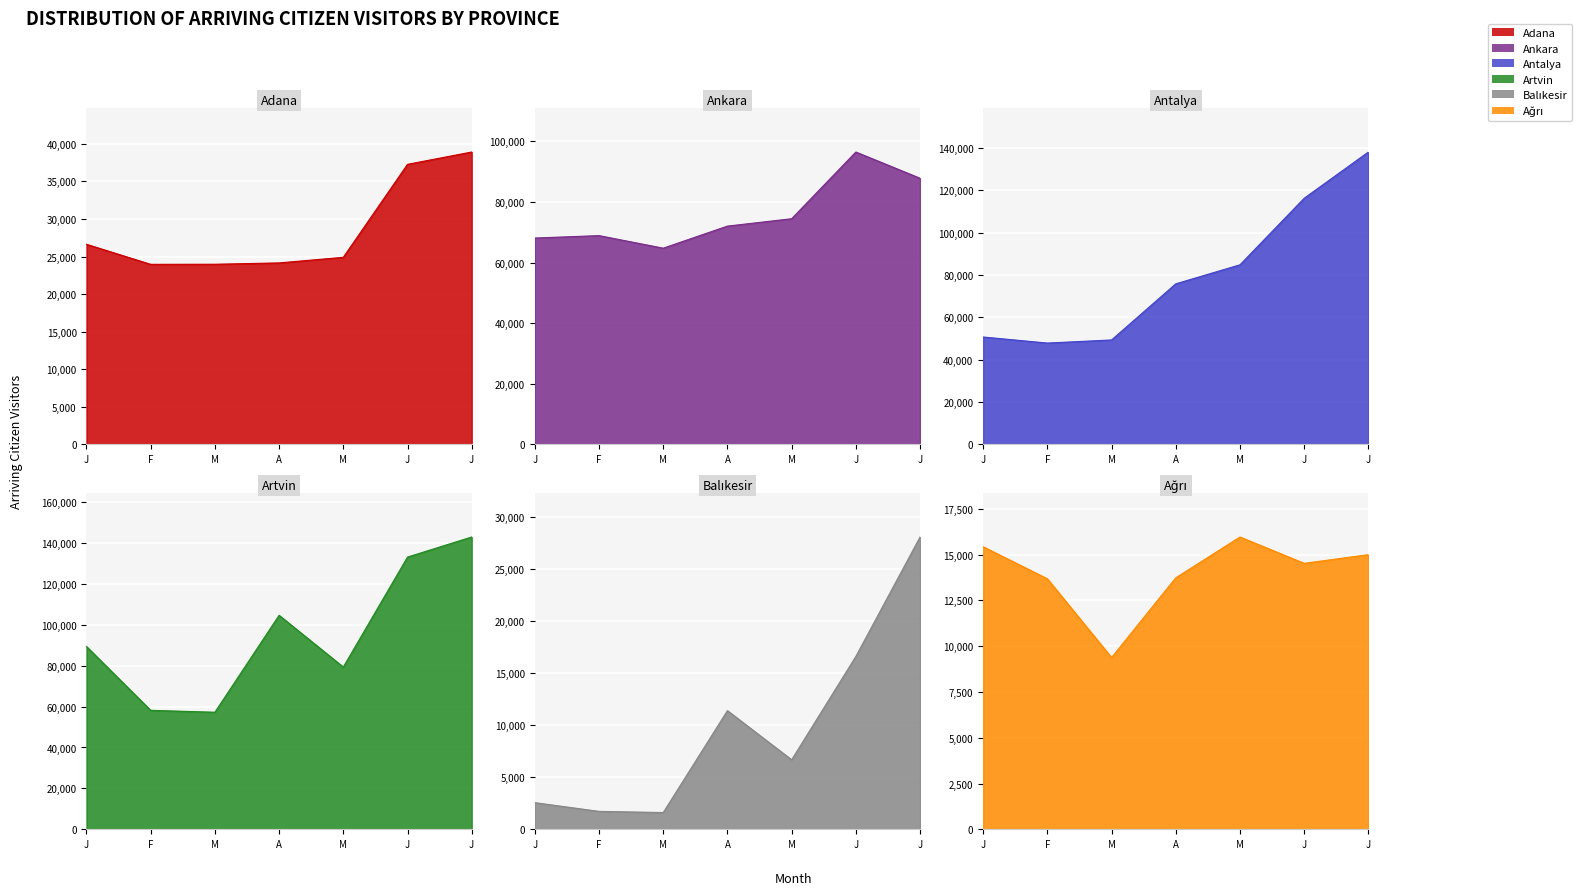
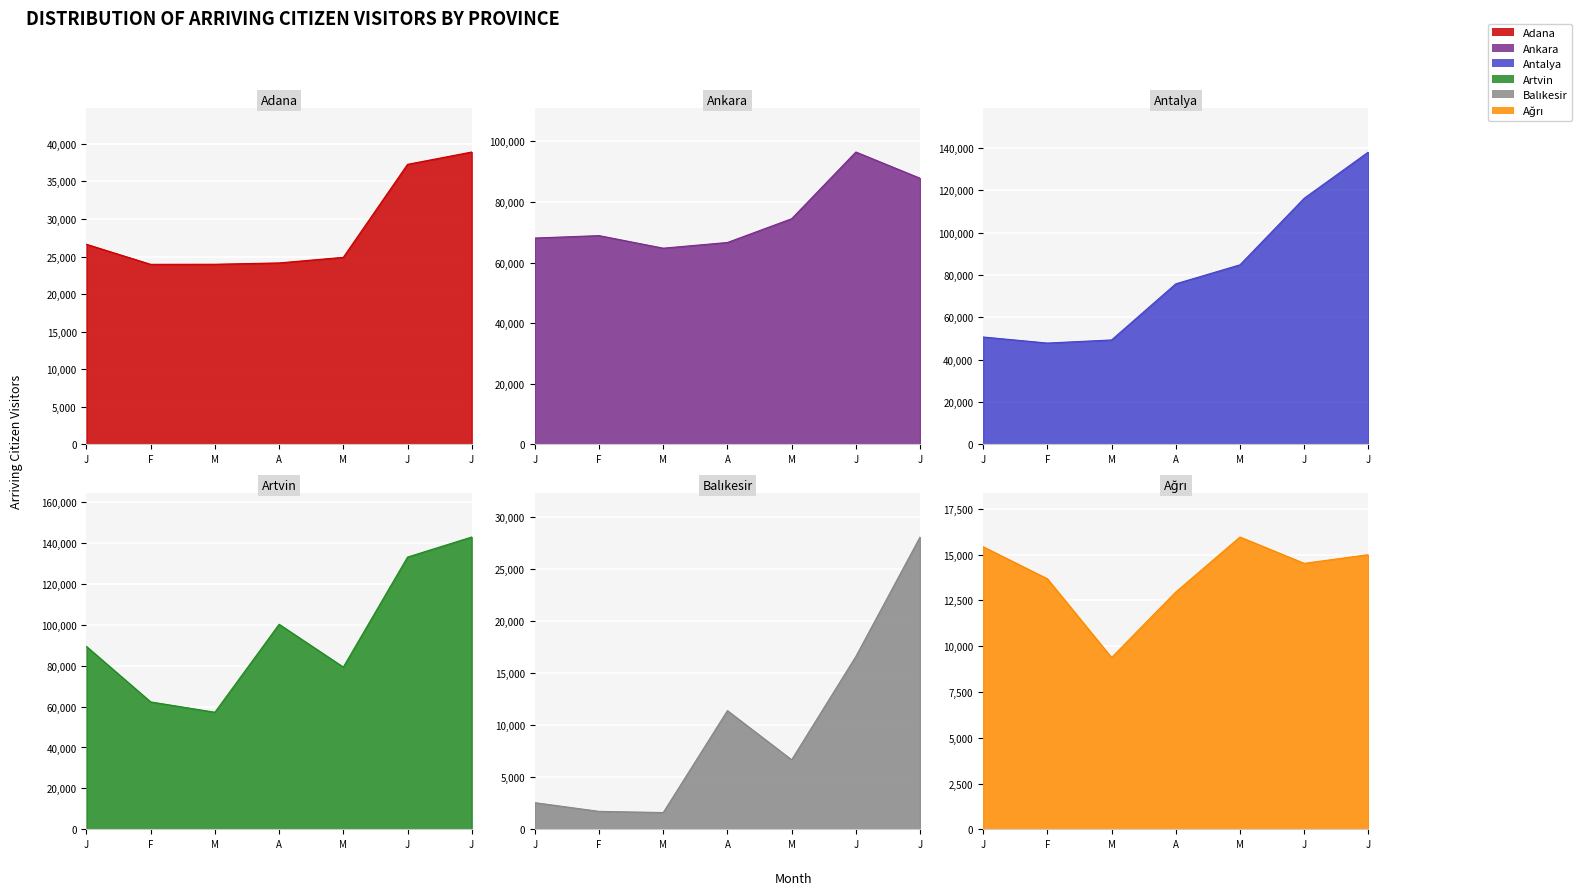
  {
    "Adana": {
      "F": "24,000",
      "A": "24,000"
    },
    "Ankara": {
      "F": "69,000",
-     "A": "72,000"
+     "A": "67,000"
    },
    "Antalya": {
      "F": "48,000",
      "A": "76,000"
    },
    "Artvin": {
-     "F": "58,000",
-     "A": "105,000"
+     "F": "62,000",
+     "A": "100,000"
    },
    "Balıkesir": {
      "F": "1,700",
      "A": "11,400"
    },
    "Ağrı": {
      "F": "13,700",
-     "A": "13,700"
+     "A": "13,000"
    }
  }
